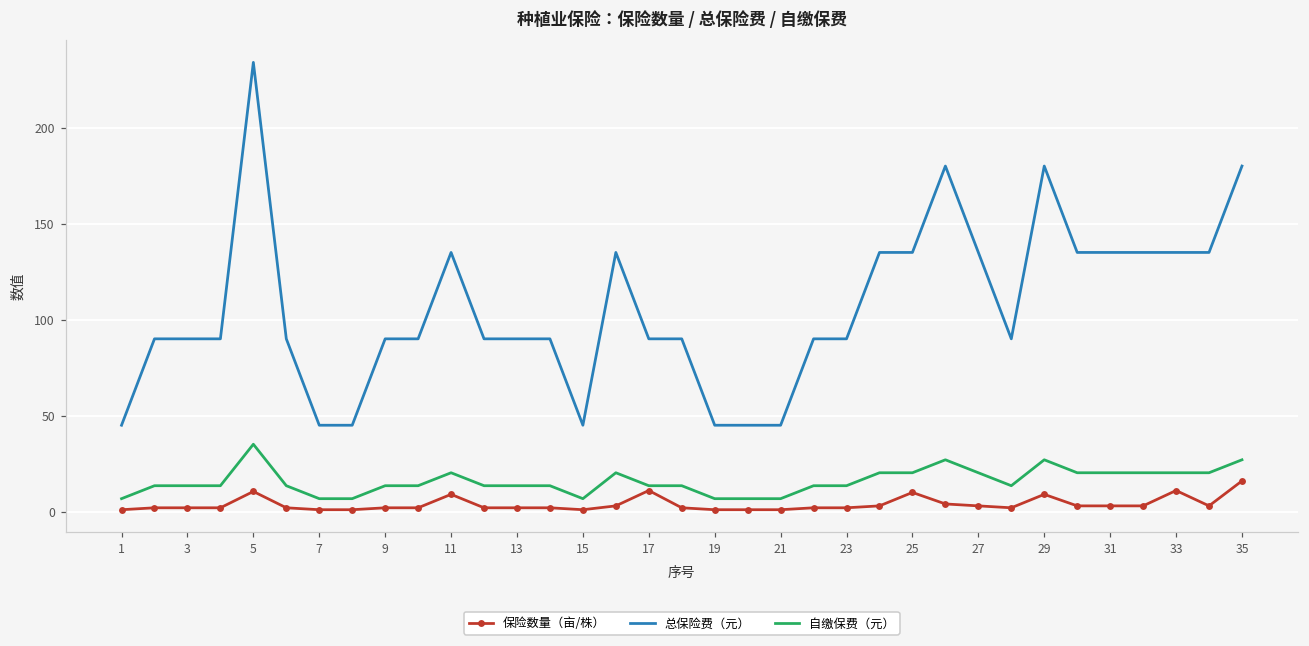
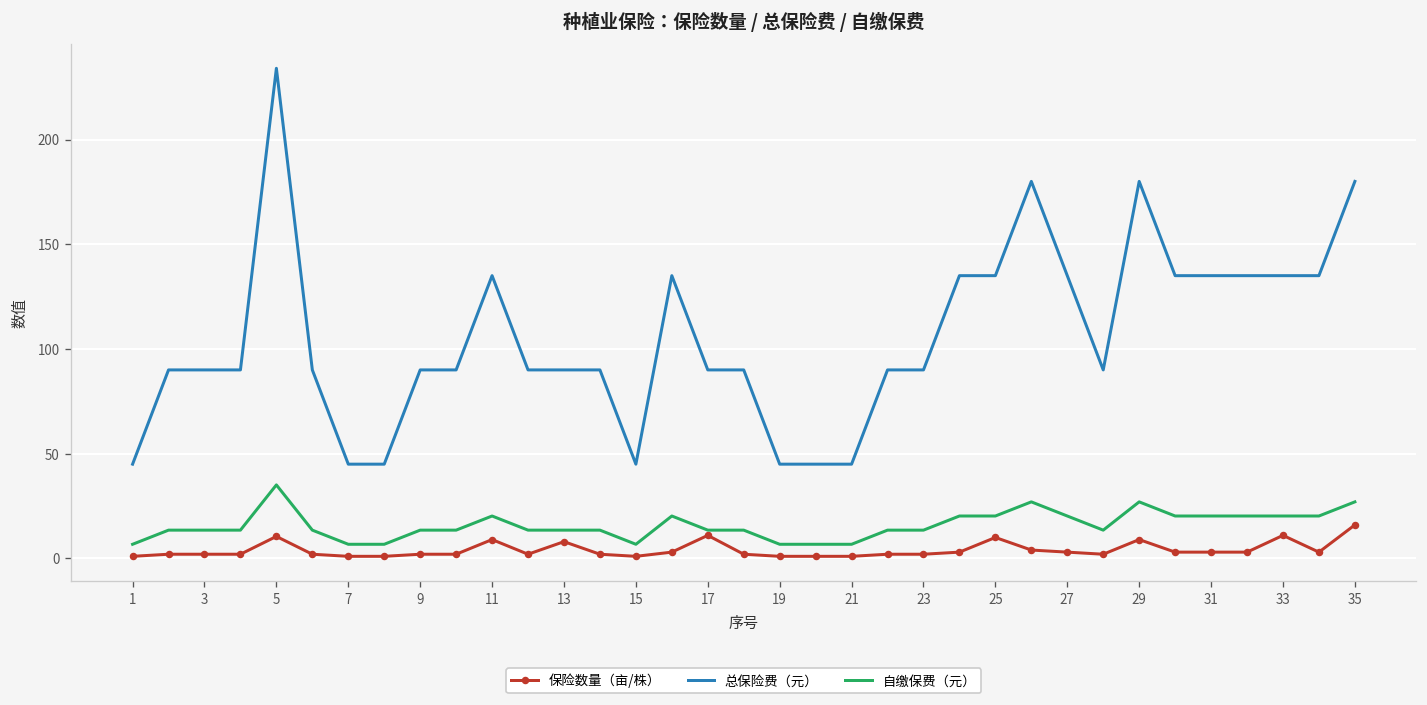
  {
    "保险数量（亩/株）": {
      "1": 1,
      "3": 2,
      "5": 11,
      "7": 1,
      "9": 2,
      "11": 9,
-     "13": 2,
+     "13": 8,
      "15": 1,
      "17": 11,
      "19": 1,
      "21": 1,
      "23": 2,
      "25": 10,
      "27": 3,
      "29": 9,
      "31": 3,
      "33": 11,
      "35": 16
    },
    "总保险费（元）": {
      "1": 45,
      "3": 90,
      "5": 234,
      "7": 45,
      "9": 90,
      "11": 135,
      "13": 90,
      "15": 45,
      "17": 90,
      "19": 45,
      "21": 45,
      "23": 90,
      "25": 135,
      "27": 135,
      "29": 180,
      "31": 135,
      "33": 135,
      "35": 180
    },
    "自缴保费（元）": {
      "1": 7,
      "3": 14,
      "5": 35,
      "7": 7,
      "9": 14,
      "11": 20,
      "13": 14,
      "15": 7,
      "17": 14,
      "19": 7,
      "21": 7,
      "23": 14,
      "25": 20,
      "27": 20,
      "29": 27,
      "31": 20,
      "33": 20,
      "35": 27
    }
  }
